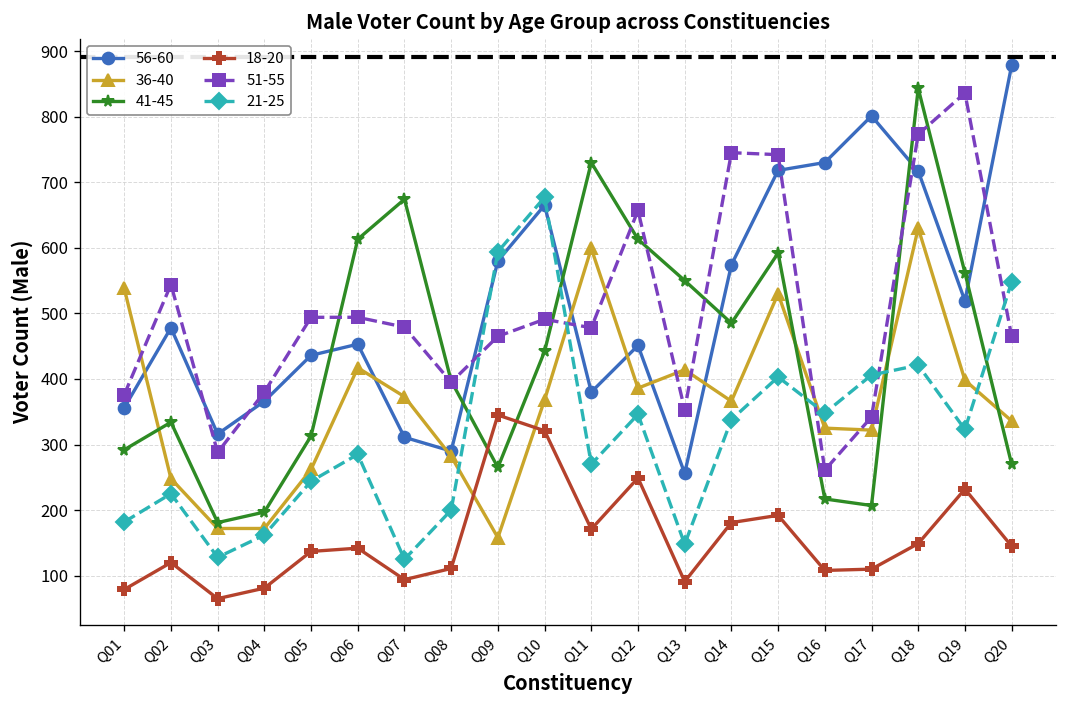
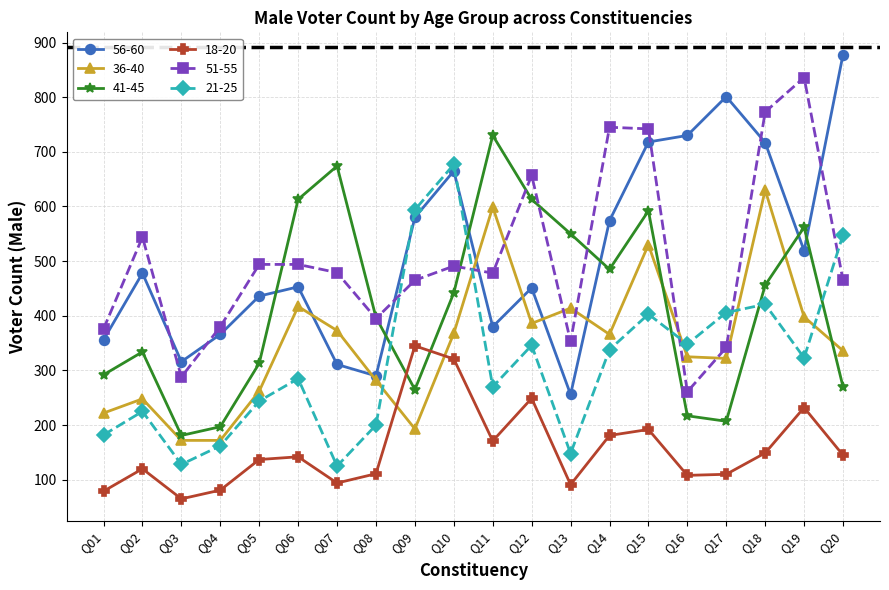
  {
    "56-60": {
      "Q01": 360,
      "Q02": 480,
      "Q03": 320,
      "Q04": 370,
      "Q05": 440,
      "Q06": 450,
      "Q07": 310,
      "Q08": 290,
      "Q09": 580,
      "Q10": 670,
      "Q11": 380,
      "Q12": 450,
      "Q13": 260,
      "Q14": 570,
      "Q15": 720,
      "Q16": 730,
      "Q17": 800,
      "Q18": 720,
      "Q19": 520,
      "Q20": 880
    },
    "36-40": {
-     "Q01": 540,
+     "Q01": 220,
      "Q02": 250,
      "Q03": 170,
      "Q04": 170,
      "Q05": 260,
      "Q06": 420,
      "Q07": 370,
      "Q08": 280,
-     "Q09": 160,
+     "Q09": 190,
      "Q10": 370,
      "Q11": 600,
      "Q12": 390,
      "Q13": 410,
      "Q14": 370,
      "Q15": 530,
      "Q16": 330,
      "Q17": 320,
      "Q18": 630,
      "Q19": 400,
      "Q20": 340
    },
    "41-45": {
      "Q01": 290,
      "Q02": 330,
      "Q03": 180,
      "Q04": 200,
      "Q05": 310,
      "Q06": 610,
      "Q07": 670,
      "Q09": 270,
      "Q10": 440,
      "Q11": 730,
      "Q12": 610,
      "Q13": 550,
      "Q14": 490,
      "Q15": 590,
      "Q16": 220,
      "Q17": 210,
-     "Q18": 840,
+     "Q18": 460,
      "Q19": 560,
      "Q20": 270
    },
    "18-20": {
      "Q01": 80,
      "Q02": 120,
      "Q03": 70,
      "Q04": 80,
      "Q05": 140,
      "Q06": 140,
      "Q07": 90,
      "Q08": 110,
      "Q09": 350,
      "Q10": 320,
      "Q11": 170,
      "Q12": 250,
      "Q13": 90,
      "Q14": 180,
      "Q15": 190,
      "Q16": 110,
      "Q17": 110,
      "Q18": 150,
      "Q19": 230,
      "Q20": 150
    },
    "51-55": {
      "Q01": 380,
      "Q02": 540,
      "Q03": 290,
      "Q04": 380,
      "Q05": 490,
      "Q06": 490,
      "Q07": 480,
      "Q09": 470,
      "Q10": 490,
      "Q11": 480,
      "Q12": 660,
      "Q13": 350,
      "Q14": 750,
      "Q15": 740,
      "Q16": 260,
      "Q17": 340,
      "Q18": 770,
      "Q19": 840,
      "Q20": 470
    },
    "21-25": {
      "Q01": 180,
      "Q02": 230,
      "Q03": 130,
      "Q04": 160,
      "Q05": 240,
      "Q06": 290,
      "Q07": 130,
      "Q08": 200,
      "Q09": 590,
      "Q10": 680,
      "Q11": 270,
      "Q12": 350,
      "Q13": 150,
      "Q14": 340,
      "Q15": 400,
      "Q16": 350,
      "Q17": 410,
      "Q18": 420,
      "Q19": 320,
      "Q20": 550
    }
  }
